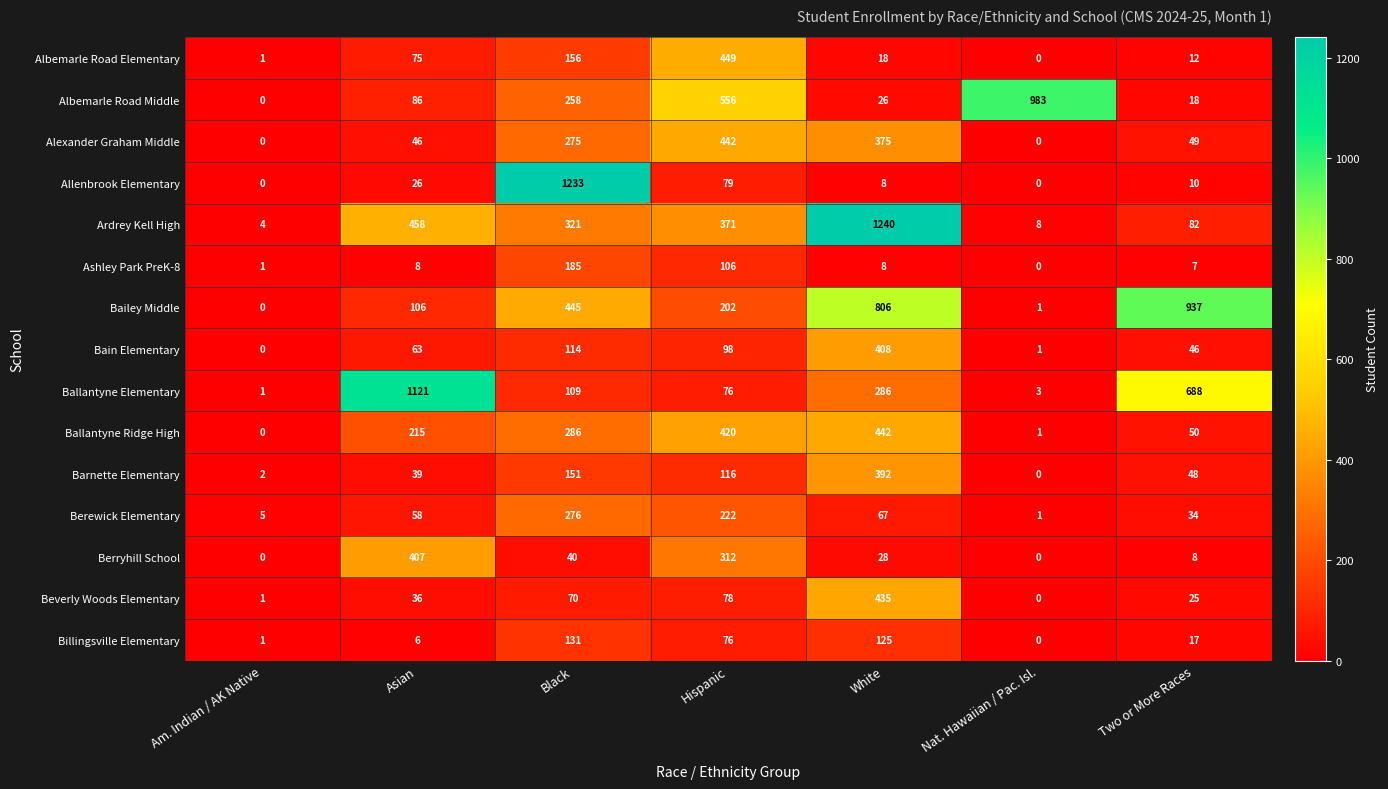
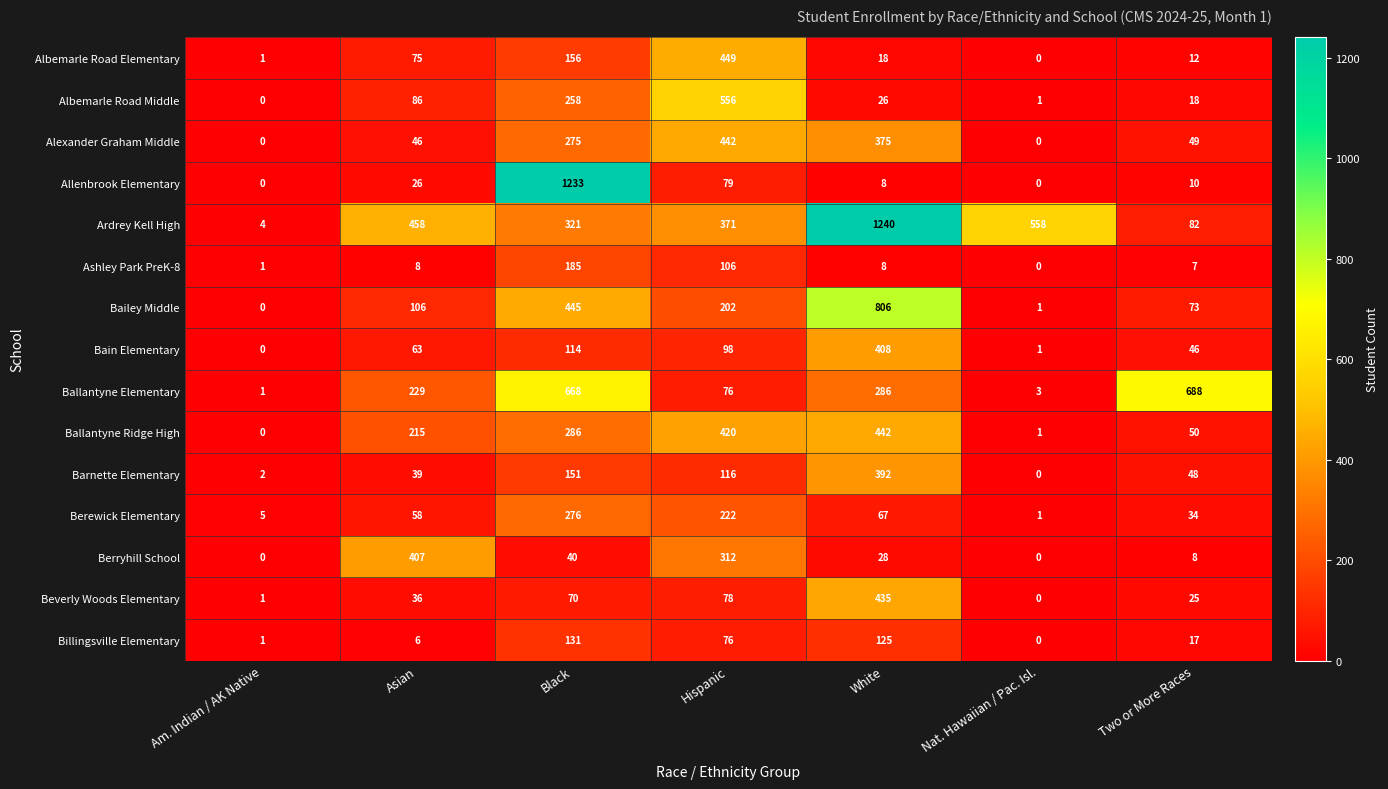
  {
    "Albemarle Road Elementary": {
      "Am. Indian / AK Native": 1,
      "Asian": 75,
      "Black": 156,
      "Hispanic": 449,
      "White": 18,
      "Nat. Hawaiian / Pac. Isl.": 0,
      "Two or More Races": 12
    },
    "Albemarle Road Middle": {
      "Am. Indian / AK Native": 0,
      "Asian": 86,
      "Black": 258,
      "Hispanic": 556,
      "White": 26,
-     "Nat. Hawaiian / Pac. Isl.": 983,
+     "Nat. Hawaiian / Pac. Isl.": 1,
      "Two or More Races": 18
    },
    "Alexander Graham Middle": {
      "Am. Indian / AK Native": 0,
      "Asian": 46,
      "Black": 275,
      "Hispanic": 442,
      "White": 375,
      "Nat. Hawaiian / Pac. Isl.": 0,
      "Two or More Races": 49
    },
    "Allenbrook Elementary": {
      "Am. Indian / AK Native": 0,
      "Asian": 26,
      "Black": 1233,
      "Hispanic": 79,
      "White": 8,
      "Nat. Hawaiian / Pac. Isl.": 0,
      "Two or More Races": 10
    },
    "Ardrey Kell High": {
      "Am. Indian / AK Native": 4,
      "Asian": 458,
      "Black": 321,
      "Hispanic": 371,
      "White": 1240,
-     "Nat. Hawaiian / Pac. Isl.": 8,
+     "Nat. Hawaiian / Pac. Isl.": 558,
      "Two or More Races": 82
    },
    "Ashley Park PreK-8": {
      "Am. Indian / AK Native": 1,
      "Asian": 8,
      "Black": 185,
      "Hispanic": 106,
      "White": 8,
      "Nat. Hawaiian / Pac. Isl.": 0,
      "Two or More Races": 7
    },
    "Bailey Middle": {
      "Am. Indian / AK Native": 0,
      "Asian": 106,
      "Black": 445,
      "Hispanic": 202,
      "White": 806,
      "Nat. Hawaiian / Pac. Isl.": 1,
-     "Two or More Races": 937
+     "Two or More Races": 73
    },
    "Bain Elementary": {
      "Am. Indian / AK Native": 0,
      "Asian": 63,
      "Black": 114,
      "Hispanic": 98,
      "White": 408,
      "Nat. Hawaiian / Pac. Isl.": 1,
      "Two or More Races": 46
    },
    "Ballantyne Elementary": {
      "Am. Indian / AK Native": 1,
-     "Asian": 1121,
-     "Black": 109,
+     "Asian": 229,
+     "Black": 668,
      "Hispanic": 76,
      "White": 286,
      "Nat. Hawaiian / Pac. Isl.": 3,
      "Two or More Races": 688
    },
    "Ballantyne Ridge High": {
      "Am. Indian / AK Native": 0,
      "Asian": 215,
      "Black": 286,
      "Hispanic": 420,
      "White": 442,
      "Nat. Hawaiian / Pac. Isl.": 1,
      "Two or More Races": 50
    },
    "Barnette Elementary": {
      "Am. Indian / AK Native": 2,
      "Asian": 39,
      "Black": 151,
      "Hispanic": 116,
      "White": 392,
      "Nat. Hawaiian / Pac. Isl.": 0,
      "Two or More Races": 48
    },
    "Berewick Elementary": {
      "Am. Indian / AK Native": 5,
      "Asian": 58,
      "Black": 276,
      "Hispanic": 222,
      "White": 67,
      "Nat. Hawaiian / Pac. Isl.": 1,
      "Two or More Races": 34
    },
    "Berryhill School": {
      "Am. Indian / AK Native": 0,
      "Asian": 407,
      "Black": 40,
      "Hispanic": 312,
      "White": 28,
      "Nat. Hawaiian / Pac. Isl.": 0,
      "Two or More Races": 8
    },
    "Beverly Woods Elementary": {
      "Am. Indian / AK Native": 1,
      "Asian": 36,
      "Black": 70,
      "Hispanic": 78,
      "White": 435,
      "Nat. Hawaiian / Pac. Isl.": 0,
      "Two or More Races": 25
    },
    "Billingsville Elementary": {
      "Am. Indian / AK Native": 1,
      "Asian": 6,
      "Black": 131,
      "Hispanic": 76,
      "White": 125,
      "Nat. Hawaiian / Pac. Isl.": 0,
      "Two or More Races": 17
    }
  }
